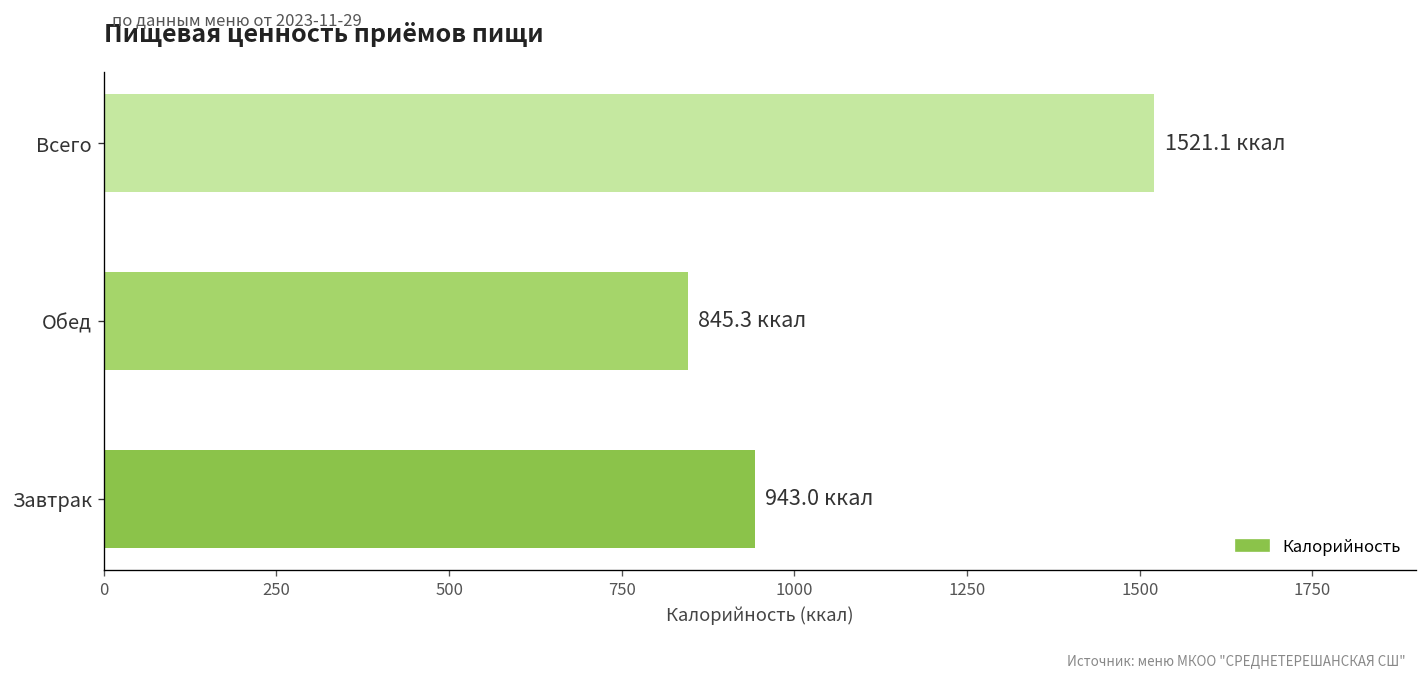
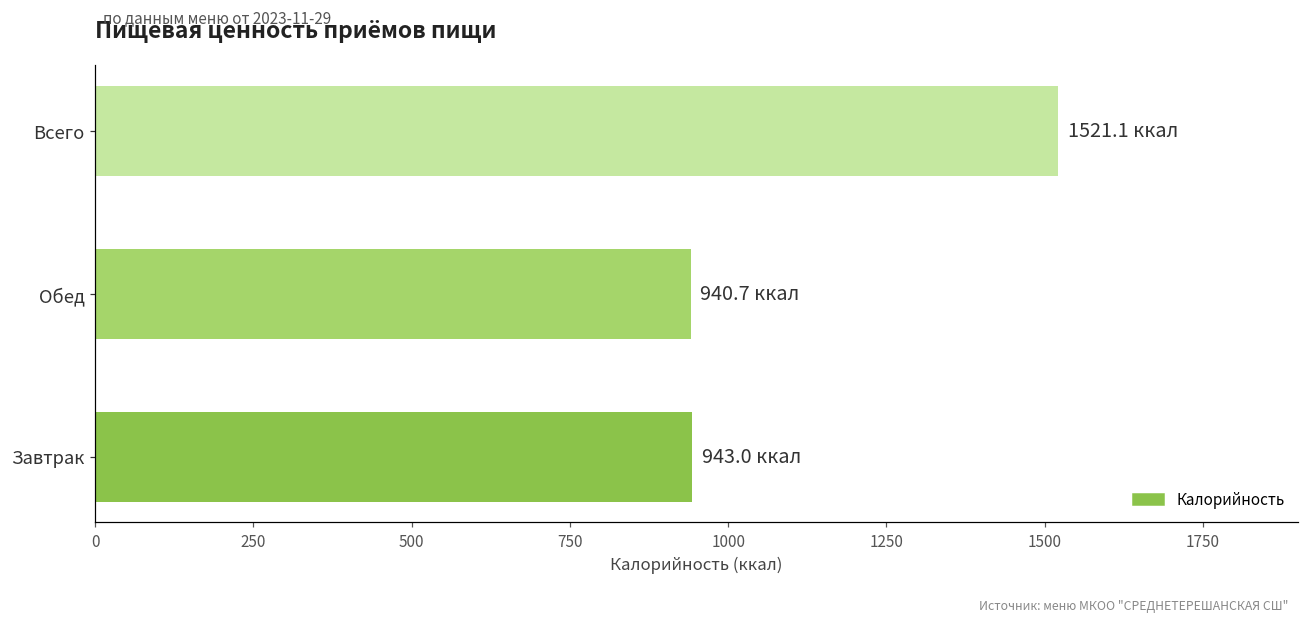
  {
    "Всего": 1521.1,
-   "Обед": 845.3,
+   "Обед": 940.7,
    "Завтрак": 943.0
  }
